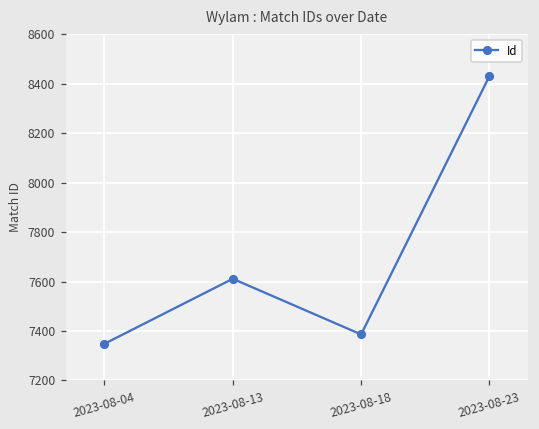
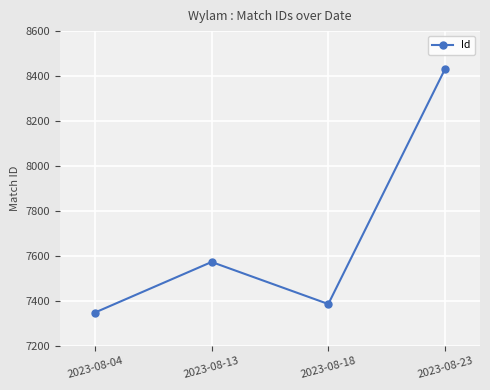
  {
    "2023-08-04": 7350,
-   "2023-08-13": 7610,
+   "2023-08-13": 7570,
    "2023-08-18": 7390,
    "2023-08-23": 8430
  }
